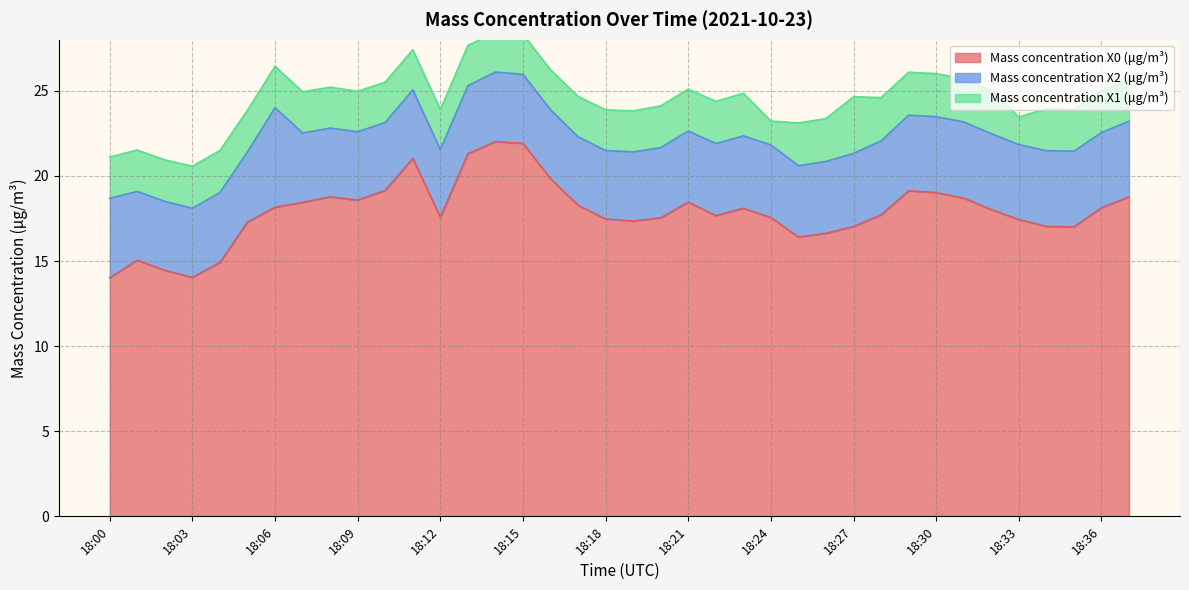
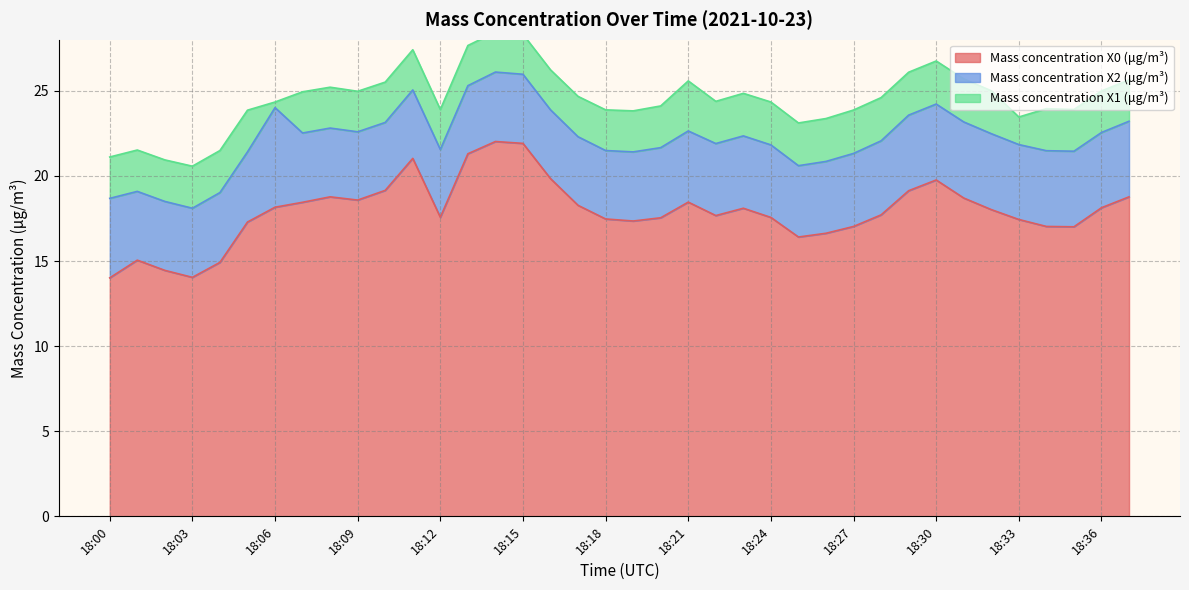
  {
    "Mass concentration X0 (μg/m³)": {
      "18:00": 14.0,
      "18:03": 14.0,
      "18:06": 18.2,
      "18:09": 18.6,
      "18:12": 17.6,
      "18:15": 21.9,
      "18:18": 17.5,
      "18:21": 18.5,
      "18:24": 17.6,
      "18:27": 17.0,
-     "18:30": 19.0,
+     "18:30": 19.8,
      "18:33": 17.4,
      "18:36": 18.1
    },
    "Mass concentration X2 (μg/m³)": {
      "18:00": 4.7,
      "18:03": 4.1,
      "18:06": 5.8,
      "18:09": 4.0,
      "18:12": 4.0,
      "18:15": 4.1,
      "18:18": 4.0,
      "18:21": 4.2,
      "18:24": 4.3,
      "18:27": 4.3,
      "18:30": 4.5,
      "18:33": 4.4,
      "18:36": 4.4
    },
    "Mass concentration X1 (μg/m³)": {
      "18:00": 2.4,
      "18:03": 2.5,
-     "18:06": 2.4,
+     "18:06": 0.3,
      "18:09": 2.4,
      "18:12": 2.4,
      "18:18": 2.4,
-     "18:21": 2.5,
-     "18:24": 1.4,
-     "18:27": 3.3,
+     "18:21": 2.9,
+     "18:24": 2.5,
+     "18:27": 2.6,
      "18:30": 2.5,
      "18:33": 1.6
    }
  }
